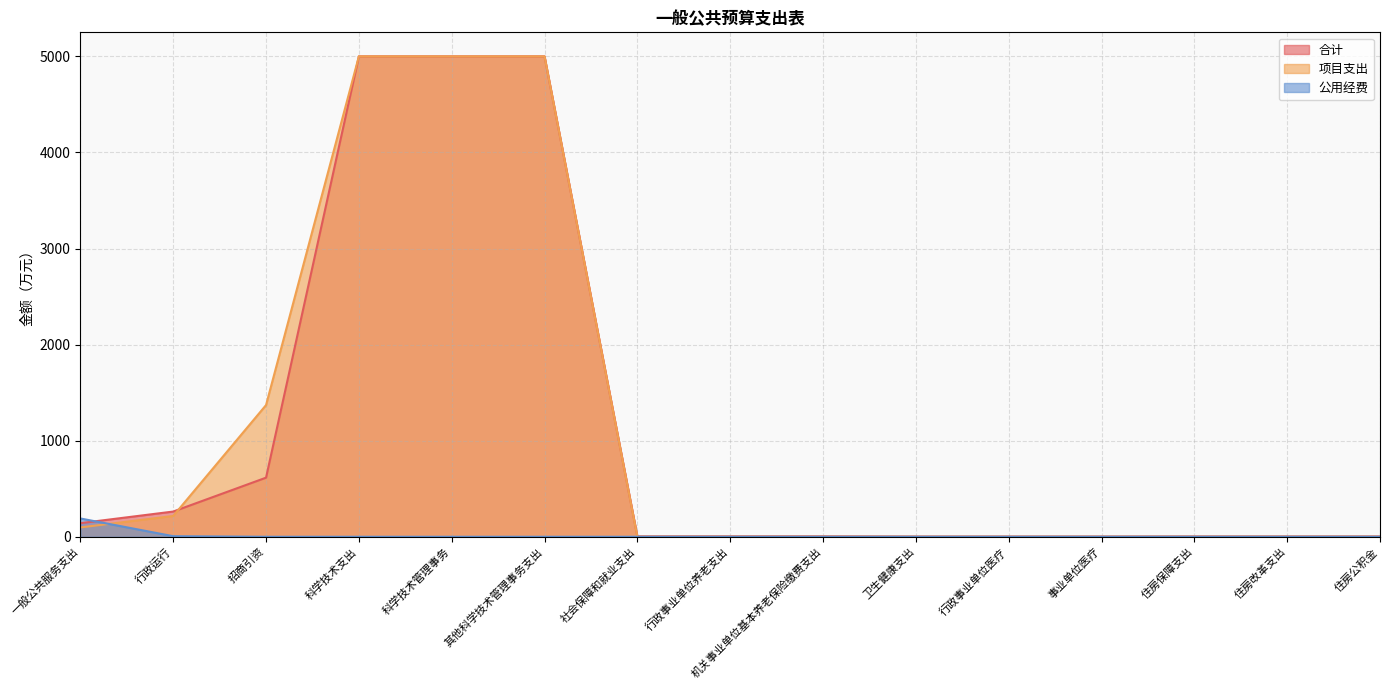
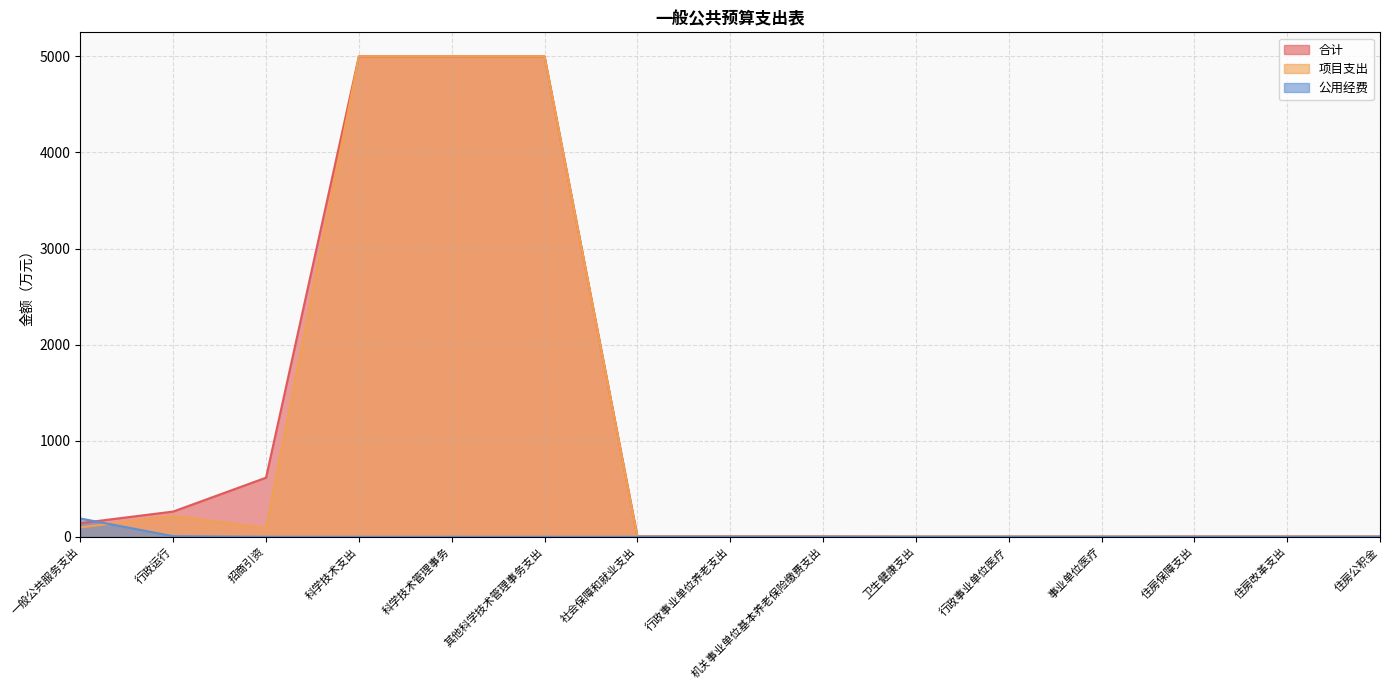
  {
    "合计": {
      "一般公共服务支出": 100,
      "行政运行": 300,
      "招商引资": 600
    },
    "项目支出": {
      "一般公共服务支出": 100,
      "行政运行": 200,
-     "招商引资": 1400
+     "招商引资": 100
    },
    "公用经费": {
      "一般公共服务支出": 200,
      "行政运行": 0,
      "招商引资": 0,
      "科学技术支出": 0,
      "科学技术管理事务": 0,
      "其他科学技术管理事务支出": 0
    }
  }
